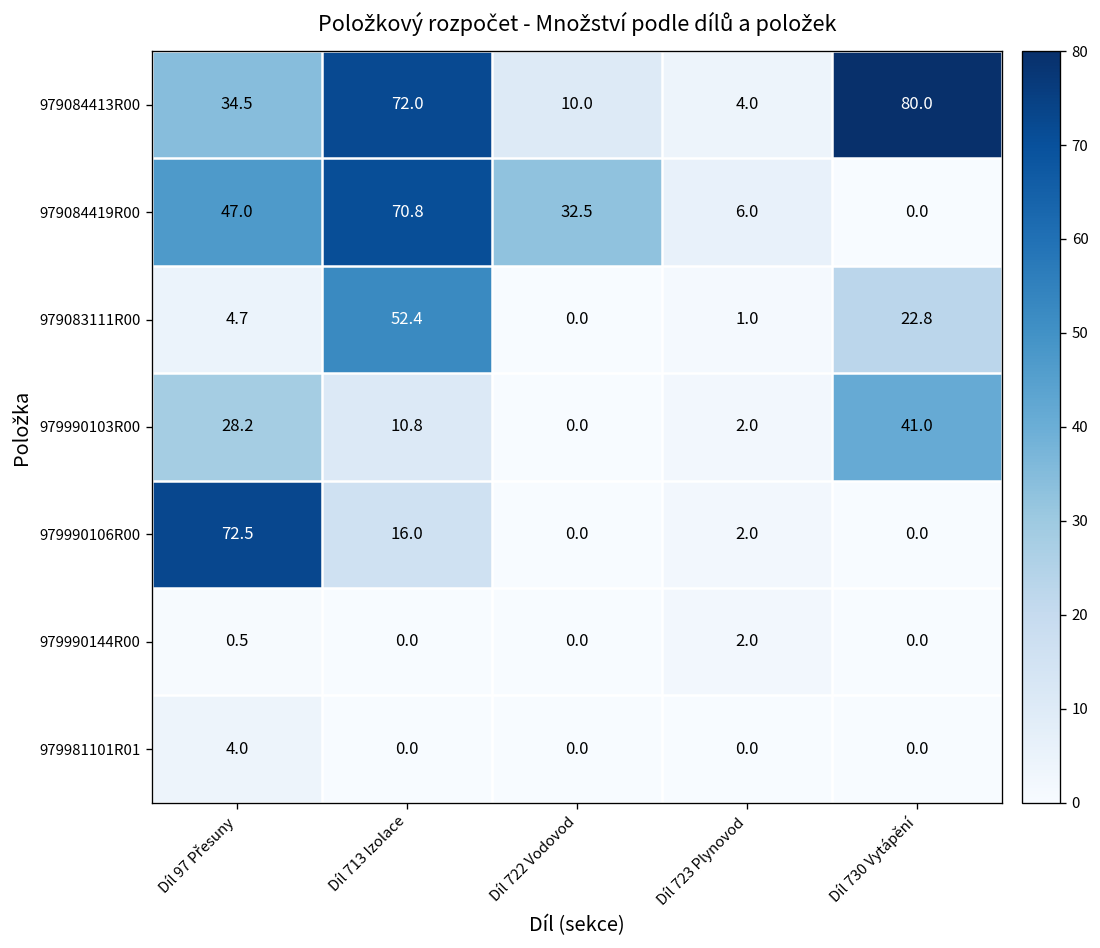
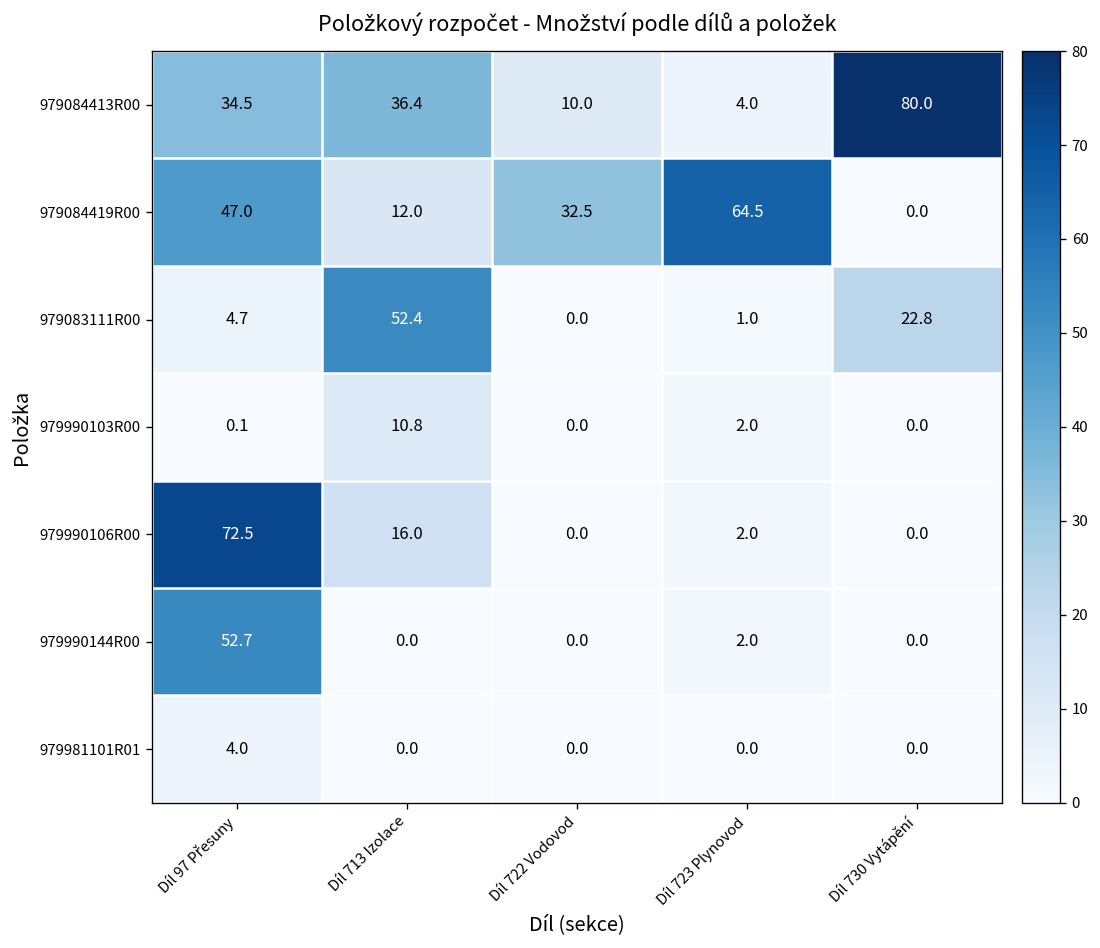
  {
    "979084413R00": {
      "Díl 97 Přesuny": 34.5,
-     "Díl 713 Izolace": 72.0,
+     "Díl 713 Izolace": 36.4,
      "Díl 722 Vodovod": 10.0,
      "Díl 723 Plynovod": 4.0,
      "Díl 730 Vytápění": 80.0
    },
    "979084419R00": {
      "Díl 97 Přesuny": 47.0,
-     "Díl 713 Izolace": 70.8,
+     "Díl 713 Izolace": 12.0,
      "Díl 722 Vodovod": 32.5,
-     "Díl 723 Plynovod": 6.0,
+     "Díl 723 Plynovod": 64.5,
      "Díl 730 Vytápění": 0.0
    },
    "979083111R00": {
      "Díl 97 Přesuny": 4.7,
      "Díl 713 Izolace": 52.4,
      "Díl 722 Vodovod": 0.0,
      "Díl 723 Plynovod": 1.0,
      "Díl 730 Vytápění": 22.8
    },
    "979990103R00": {
-     "Díl 97 Přesuny": 28.2,
+     "Díl 97 Přesuny": 0.1,
      "Díl 713 Izolace": 10.8,
      "Díl 722 Vodovod": 0.0,
      "Díl 723 Plynovod": 2.0,
-     "Díl 730 Vytápění": 41.0
+     "Díl 730 Vytápění": 0.0
    },
    "979990106R00": {
      "Díl 97 Přesuny": 72.5,
      "Díl 713 Izolace": 16.0,
      "Díl 722 Vodovod": 0.0,
      "Díl 723 Plynovod": 2.0,
      "Díl 730 Vytápění": 0.0
    },
    "979990144R00": {
-     "Díl 97 Přesuny": 0.5,
+     "Díl 97 Přesuny": 52.7,
      "Díl 713 Izolace": 0.0,
      "Díl 722 Vodovod": 0.0,
      "Díl 723 Plynovod": 2.0,
      "Díl 730 Vytápění": 0.0
    },
    "979981101R01": {
      "Díl 97 Přesuny": 4.0,
      "Díl 713 Izolace": 0.0,
      "Díl 722 Vodovod": 0.0,
      "Díl 723 Plynovod": 0.0,
      "Díl 730 Vytápění": 0.0
    }
  }
